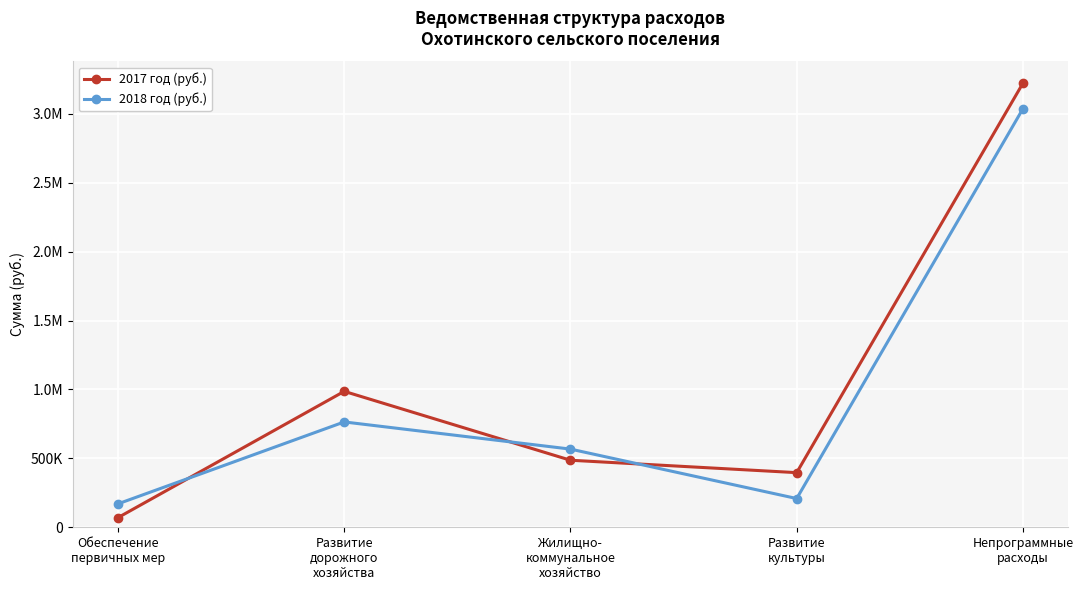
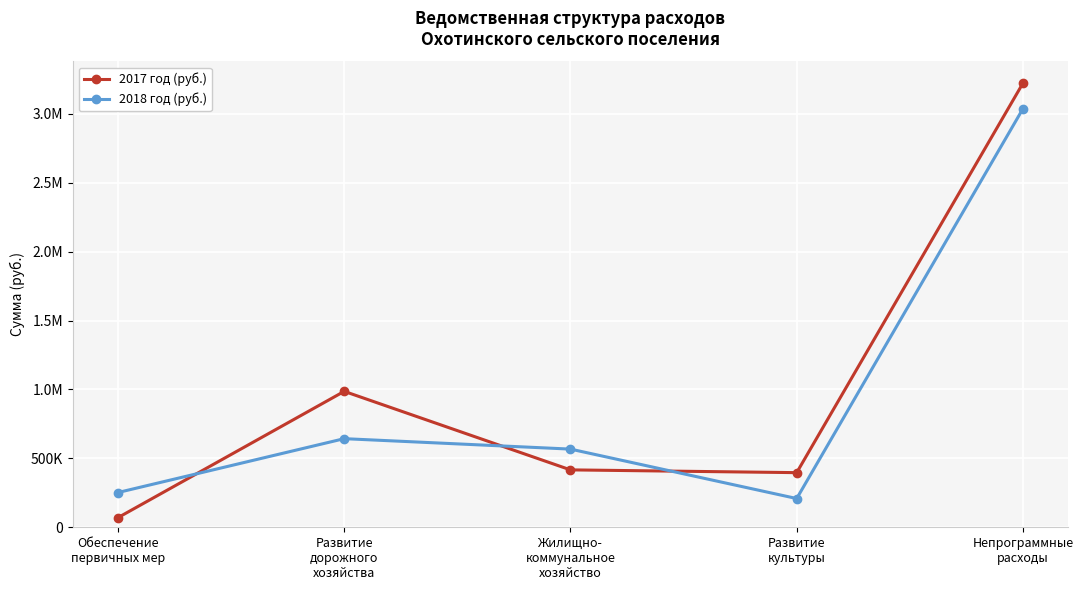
  {
    "2017 год (руб.)": {
      "Обеспечение первичных мер": 70000,
      "Развитие дорожного хозяйства": 990000,
-     "Жилищно- коммунальное хозяйство": 490000,
+     "Жилищно- коммунальное хозяйство": 420000,
      "Развитие культуры": 400000,
      "Непрограммные расходы": 3220000
    },
    "2018 год (руб.)": {
-     "Обеспечение первичных мер": 170000,
-     "Развитие дорожного хозяйства": 760000,
+     "Обеспечение первичных мер": 250000,
+     "Развитие дорожного хозяйства": 640000,
      "Жилищно- коммунальное хозяйство": 570000,
      "Развитие культуры": 210000,
      "Непрограммные расходы": 3040000
    }
  }
